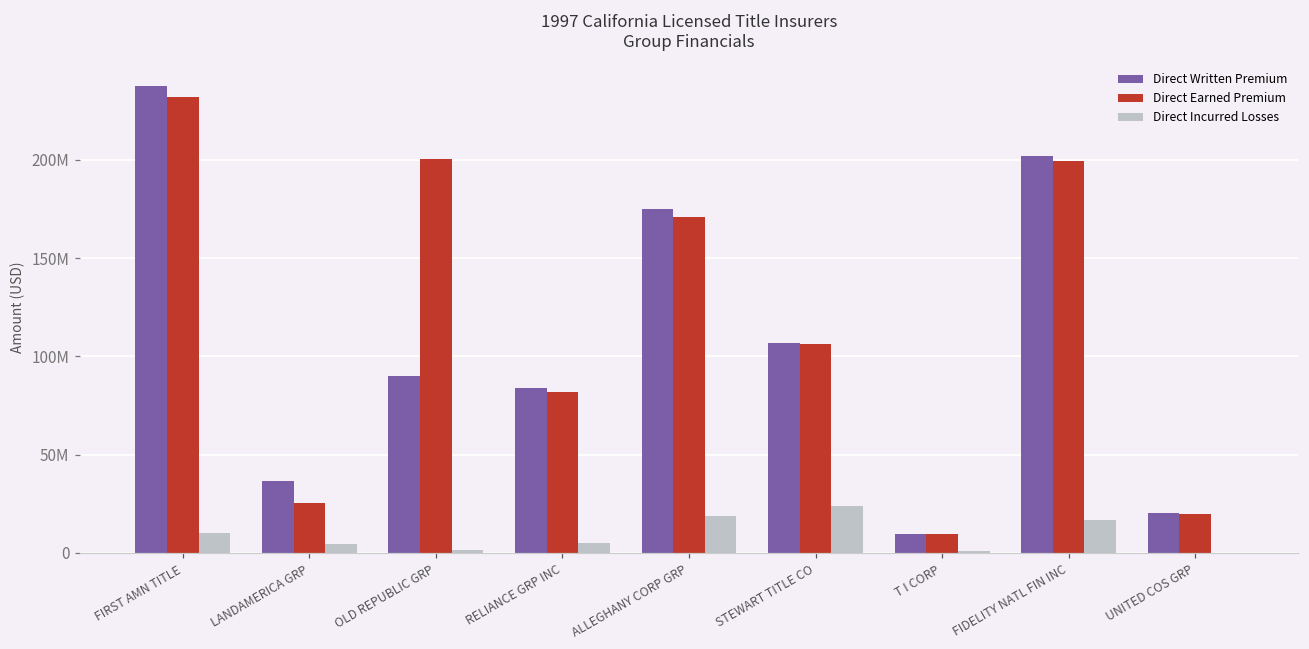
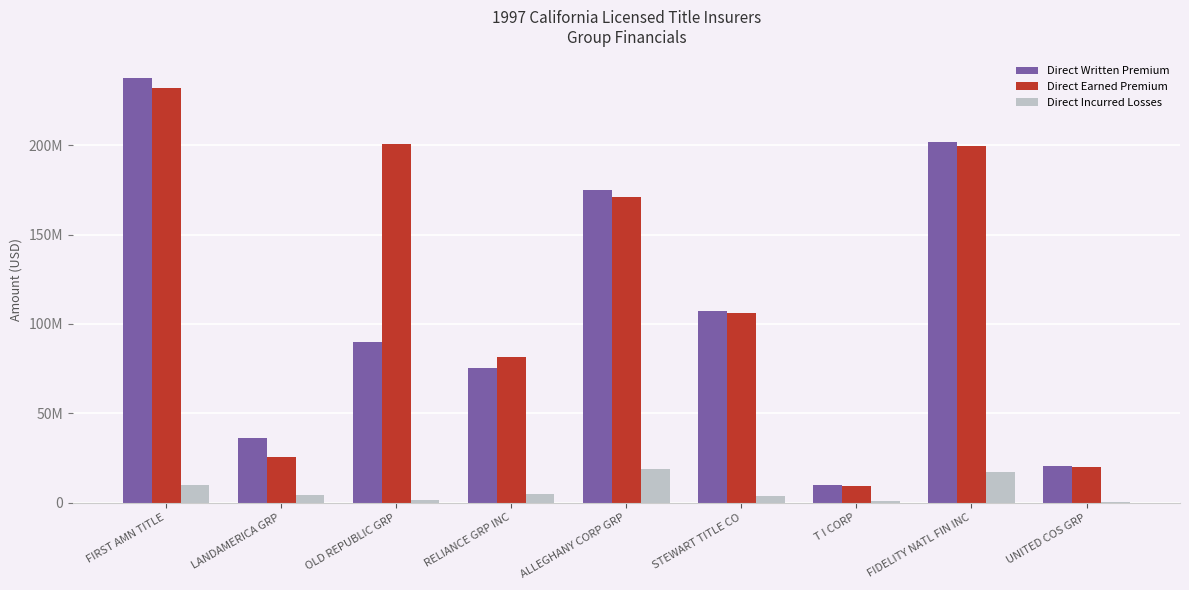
  {
    "Direct Written Premium": {
      "FIRST AMN TITLE": 238000000,
      "LANDAMERICA GRP": 36000000,
      "OLD REPUBLIC GRP": 90000000,
-     "RELIANCE GRP INC": 84000000,
+     "RELIANCE GRP INC": 76000000,
      "ALLEGHANY CORP GRP": 175000000,
      "STEWART TITLE CO": 107000000,
      "T I CORP": 10000000,
      "FIDELITY NATL FIN INC": 202000000,
      "UNITED COS GRP": 20000000
    },
    "Direct Earned Premium": {
      "FIRST AMN TITLE": 232000000,
      "LANDAMERICA GRP": 25000000,
      "OLD REPUBLIC GRP": 201000000,
      "RELIANCE GRP INC": 82000000,
      "ALLEGHANY CORP GRP": 171000000,
      "STEWART TITLE CO": 106000000,
      "T I CORP": 10000000,
      "FIDELITY NATL FIN INC": 199000000,
      "UNITED COS GRP": 20000000
    },
    "Direct Incurred Losses": {
      "FIRST AMN TITLE": 10000000,
      "LANDAMERICA GRP": 5000000,
      "OLD REPUBLIC GRP": 2000000,
      "RELIANCE GRP INC": 5000000,
      "ALLEGHANY CORP GRP": 19000000,
-     "STEWART TITLE CO": 24000000,
+     "STEWART TITLE CO": 4000000,
      "FIDELITY NATL FIN INC": 17000000
    }
  }
